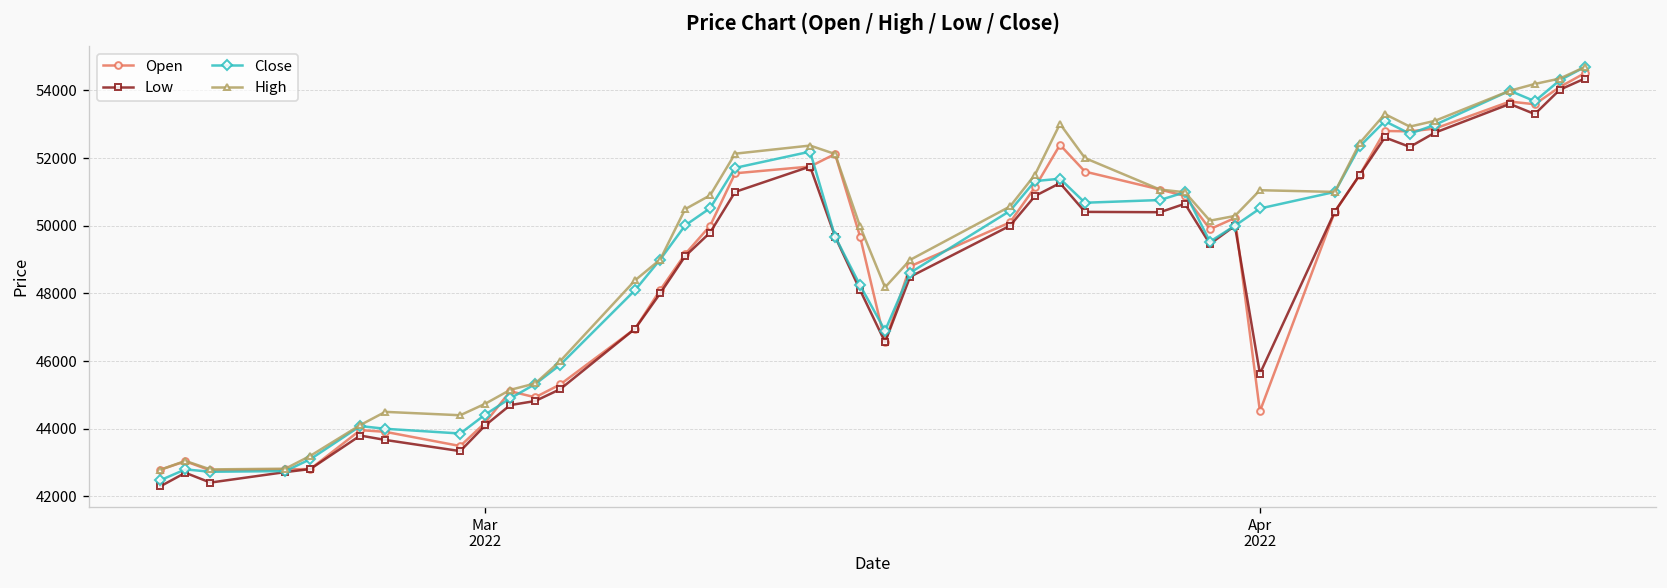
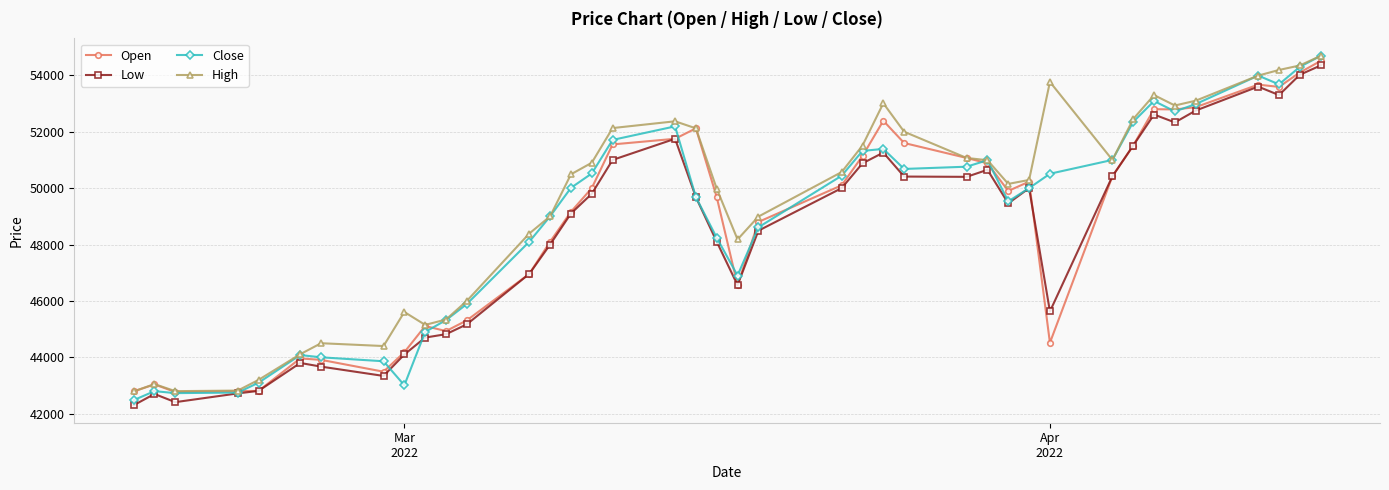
  {
    "Open": {
      "Apr 2022": 44500
    },
    "Low": {
      "Apr 2022": 45600
    },
    "Close": {
-     "Mar 2022": 44400,
+     "Mar 2022": 43000,
      "Apr 2022": 50500
    },
    "High": {
-     "Mar 2022": 44700,
-     "Apr 2022": 51100
+     "Mar 2022": 45600,
+     "Apr 2022": 53800
    }
  }
